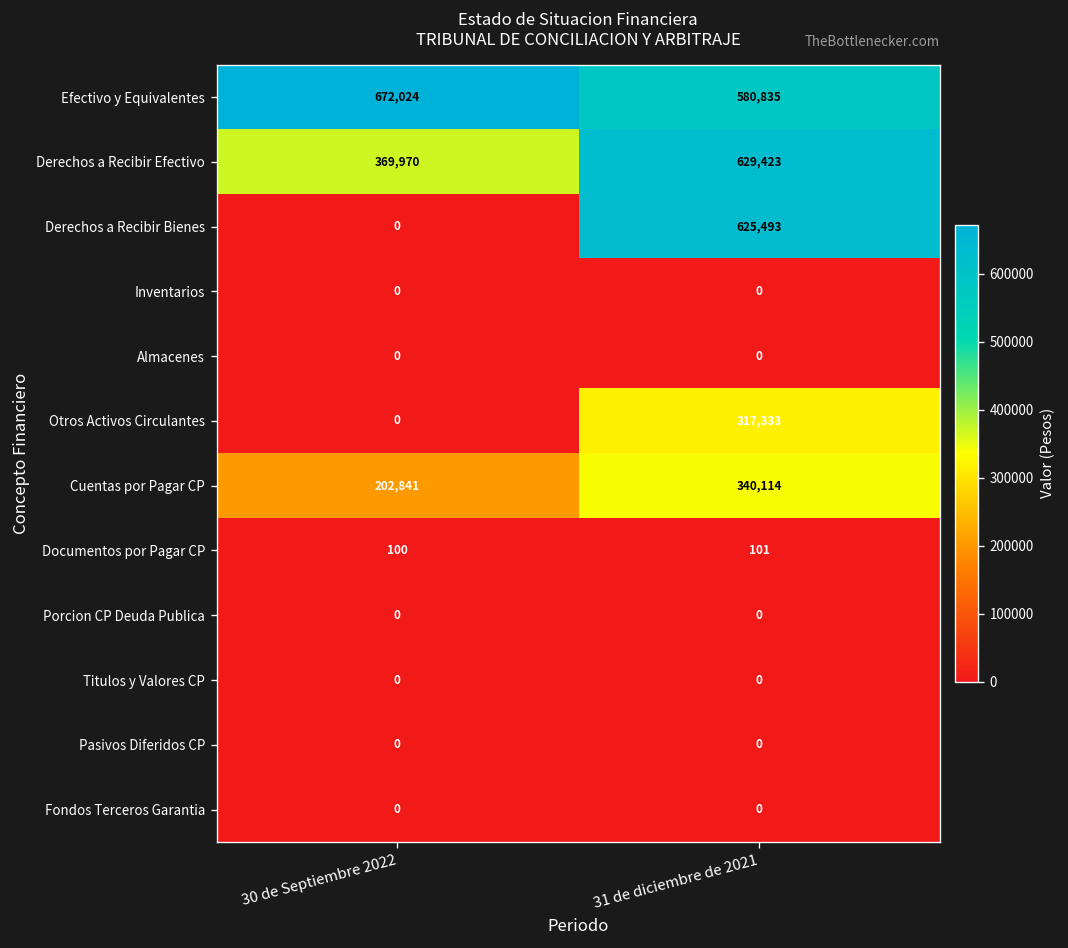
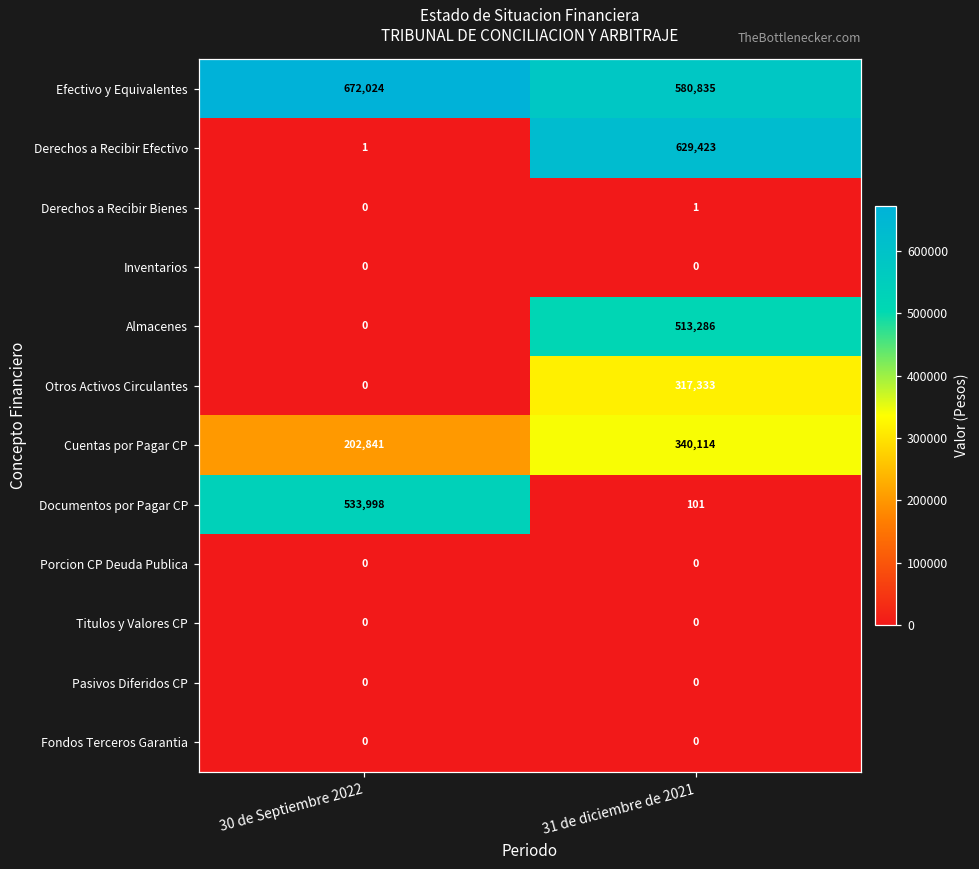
  {
    "Efectivo y Equivalentes": {
      "30 de Septiembre 2022": "672,024",
      "31 de diciembre de 2021": "580,835"
    },
    "Derechos a Recibir Efectivo": {
-     "30 de Septiembre 2022": "369,970",
+     "30 de Septiembre 2022": "1",
      "31 de diciembre de 2021": "629,423"
    },
    "Derechos a Recibir Bienes": {
      "30 de Septiembre 2022": "0",
-     "31 de diciembre de 2021": "625,493"
+     "31 de diciembre de 2021": "1"
    },
    "Inventarios": {
      "30 de Septiembre 2022": "0",
      "31 de diciembre de 2021": "0"
    },
    "Almacenes": {
      "30 de Septiembre 2022": "0",
-     "31 de diciembre de 2021": "0"
+     "31 de diciembre de 2021": "513,286"
    },
    "Otros Activos Circulantes": {
      "30 de Septiembre 2022": "0",
      "31 de diciembre de 2021": "317,333"
    },
    "Cuentas por Pagar CP": {
      "30 de Septiembre 2022": "202,841",
      "31 de diciembre de 2021": "340,114"
    },
    "Documentos por Pagar CP": {
-     "30 de Septiembre 2022": "100",
+     "30 de Septiembre 2022": "533,998",
      "31 de diciembre de 2021": "101"
    },
    "Porcion CP Deuda Publica": {
      "30 de Septiembre 2022": "0",
      "31 de diciembre de 2021": "0"
    },
    "Titulos y Valores CP": {
      "30 de Septiembre 2022": "0",
      "31 de diciembre de 2021": "0"
    },
    "Pasivos Diferidos CP": {
      "30 de Septiembre 2022": "0",
      "31 de diciembre de 2021": "0"
    },
    "Fondos Terceros Garantia": {
      "30 de Septiembre 2022": "0",
      "31 de diciembre de 2021": "0"
    }
  }
